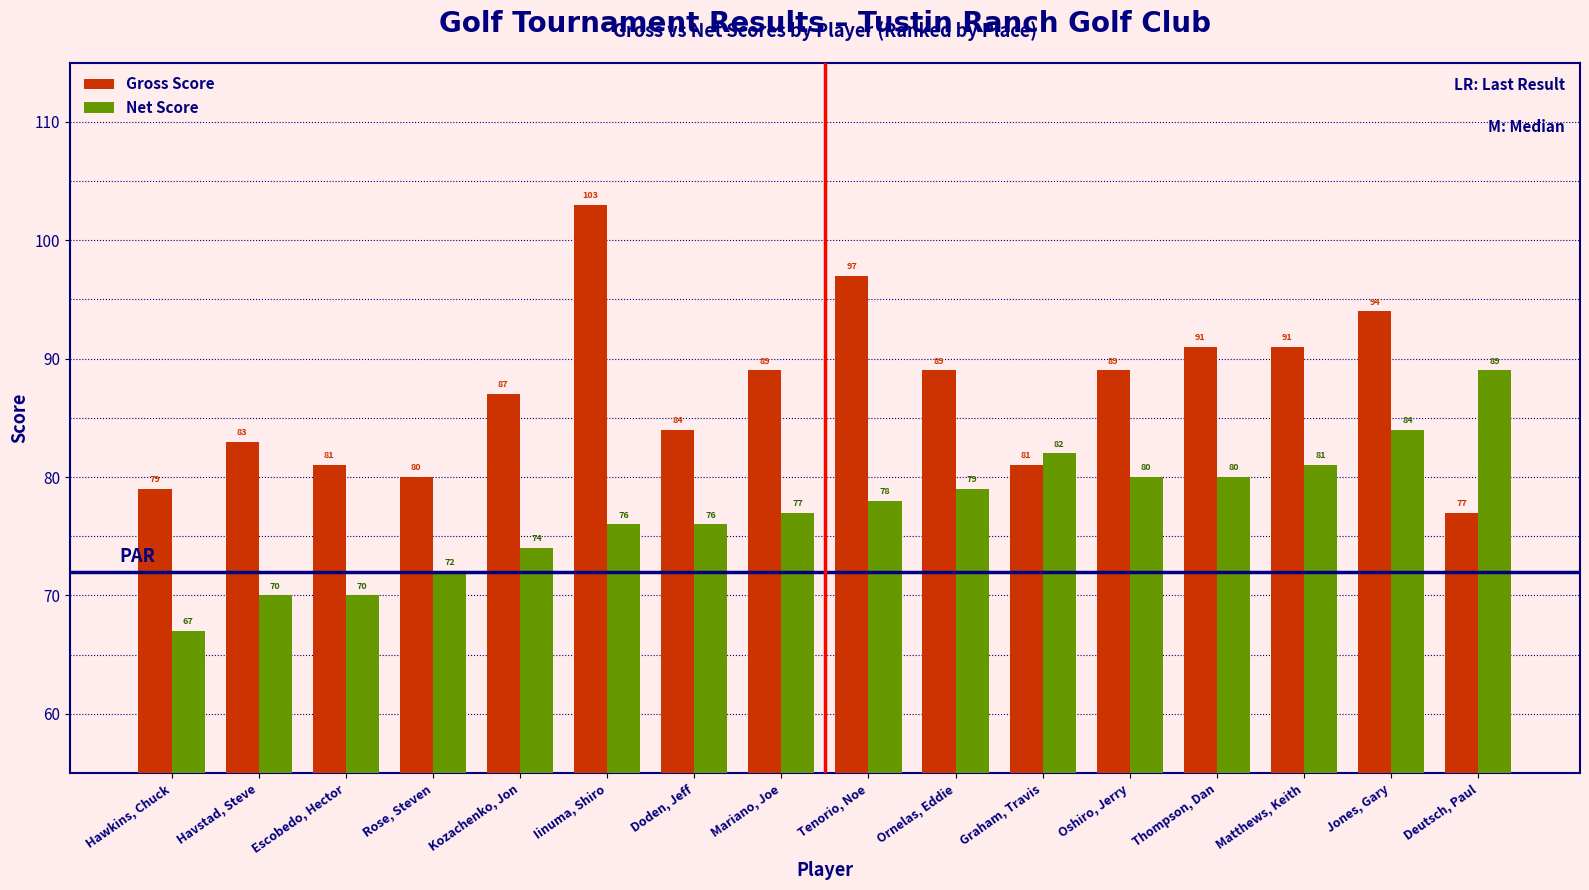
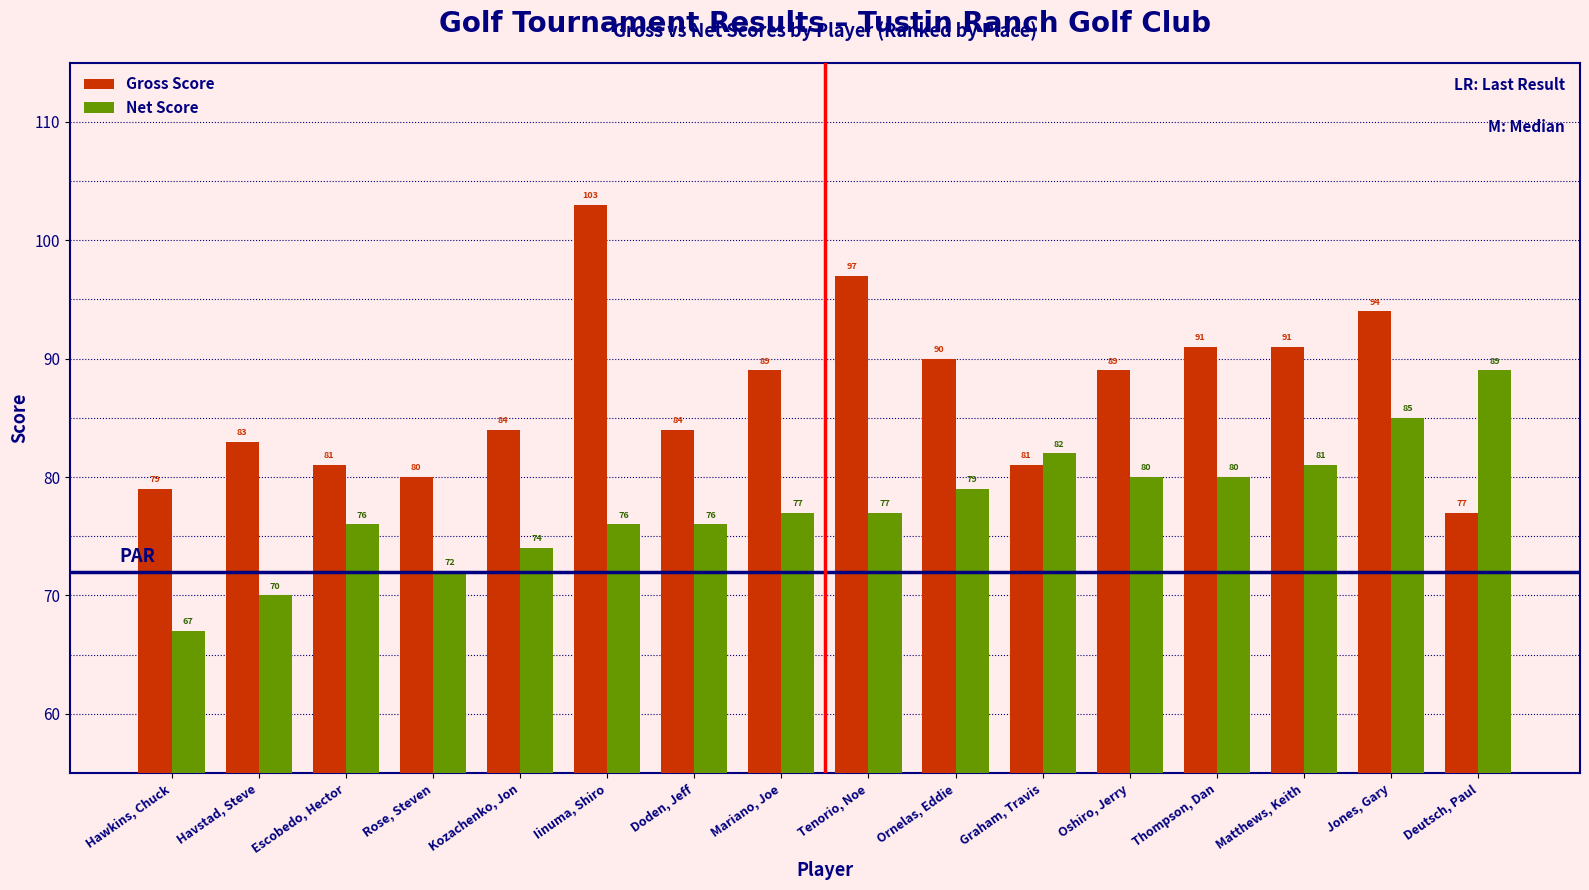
  {
    "Gross Score": {
      "Hawkins, Chuck": 79,
      "Havstad, Steve": 83,
      "Escobedo, Hector": 81,
      "Rose, Steven": 80,
-     "Kozachenko, Jon": 87,
+     "Kozachenko, Jon": 84,
      "Iinuma, Shiro": 103,
      "Doden, Jeff": 84,
      "Mariano, Joe": 89,
      "Tenorio, Noe": 97,
-     "Ornelas, Eddie": 89,
+     "Ornelas, Eddie": 90,
      "Graham, Travis": 81,
      "Oshiro, Jerry": 89,
      "Thompson, Dan": 91,
      "Matthews, Keith": 91,
      "Jones, Gary": 94,
      "Deutsch, Paul": 77
    },
    "Net Score": {
      "Hawkins, Chuck": 67,
      "Havstad, Steve": 70,
-     "Escobedo, Hector": 70,
+     "Escobedo, Hector": 76,
      "Rose, Steven": 72,
      "Kozachenko, Jon": 74,
      "Iinuma, Shiro": 76,
      "Doden, Jeff": 76,
      "Mariano, Joe": 77,
-     "Tenorio, Noe": 78,
+     "Tenorio, Noe": 77,
      "Ornelas, Eddie": 79,
      "Graham, Travis": 82,
      "Oshiro, Jerry": 80,
      "Thompson, Dan": 80,
      "Matthews, Keith": 81,
-     "Jones, Gary": 84,
+     "Jones, Gary": 85,
      "Deutsch, Paul": 89
    }
  }
